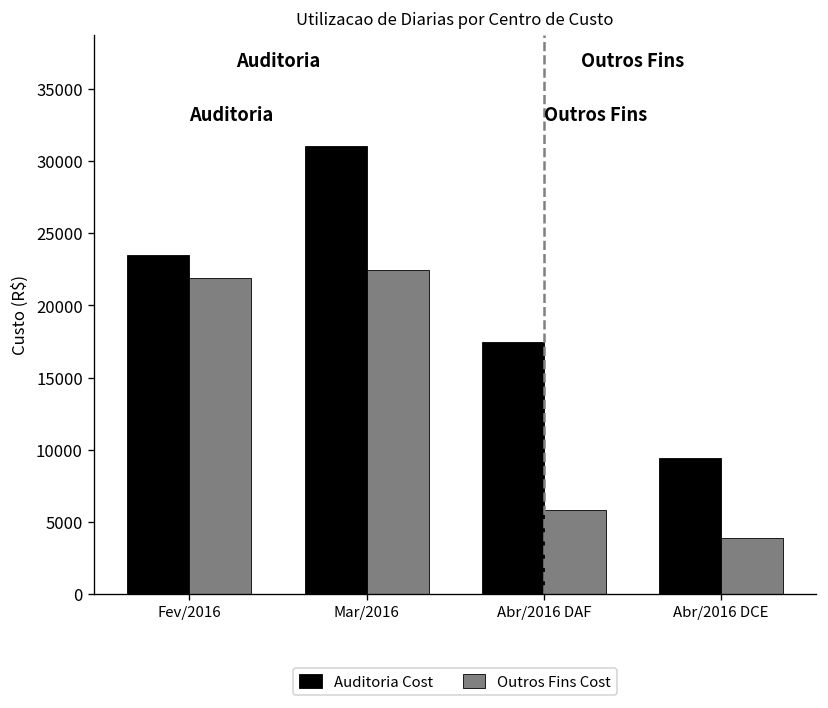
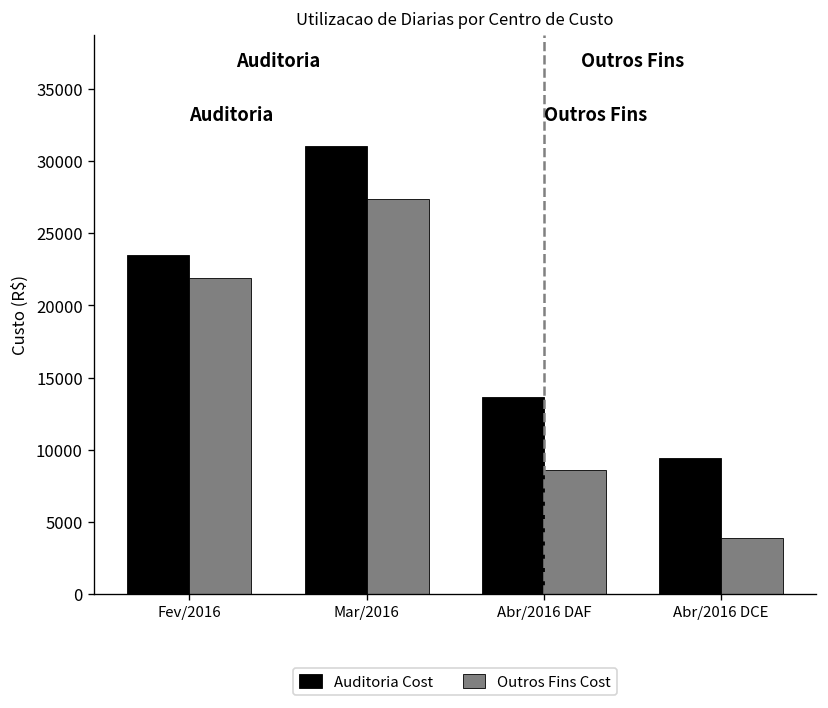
  {
    "Auditoria Cost": {
      "Fev/2016": 23500,
      "Mar/2016": 31000,
-     "Abr/2016 DAF": 17500,
+     "Abr/2016 DAF": 13600,
      "Abr/2016 DCE": 9400
    },
    "Outros Fins Cost": {
      "Fev/2016": 21900,
-     "Mar/2016": 22400,
-     "Abr/2016 DAF": 5800,
+     "Mar/2016": 27400,
+     "Abr/2016 DAF": 8600,
      "Abr/2016 DCE": 3900
    }
  }
